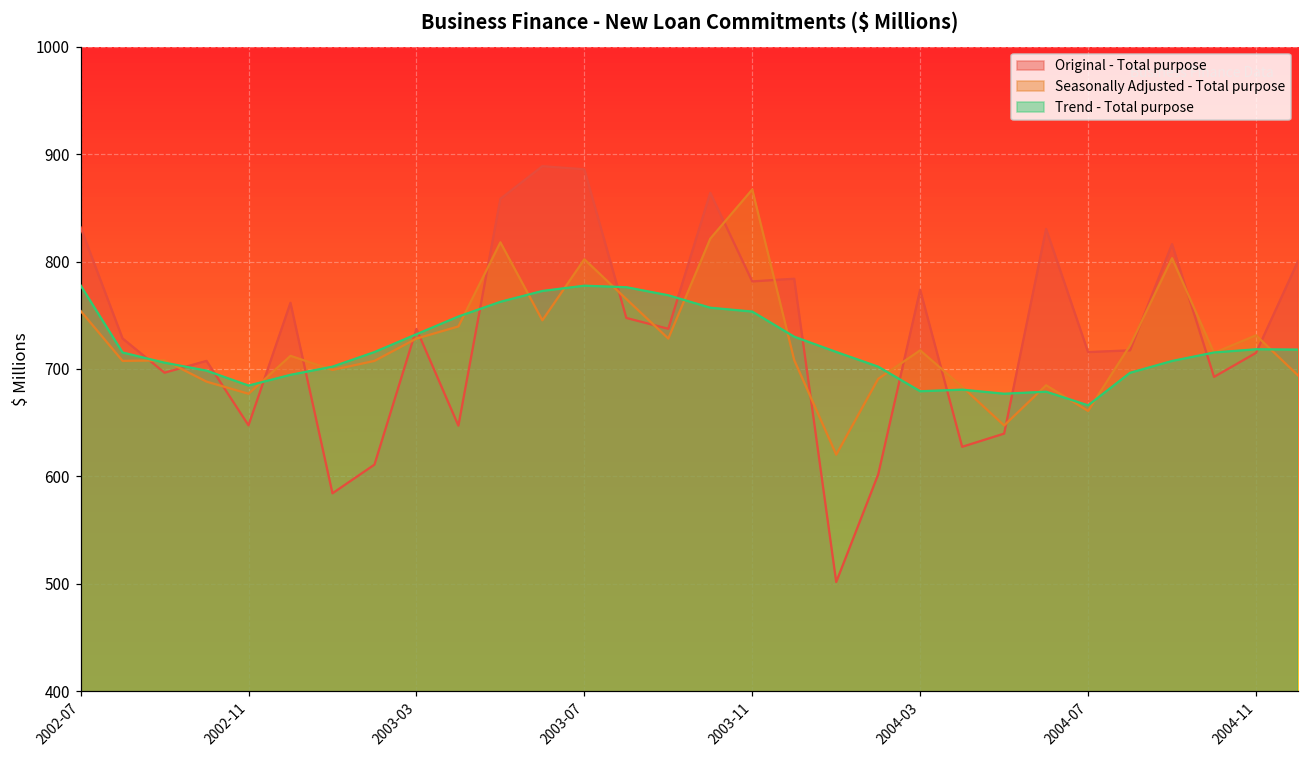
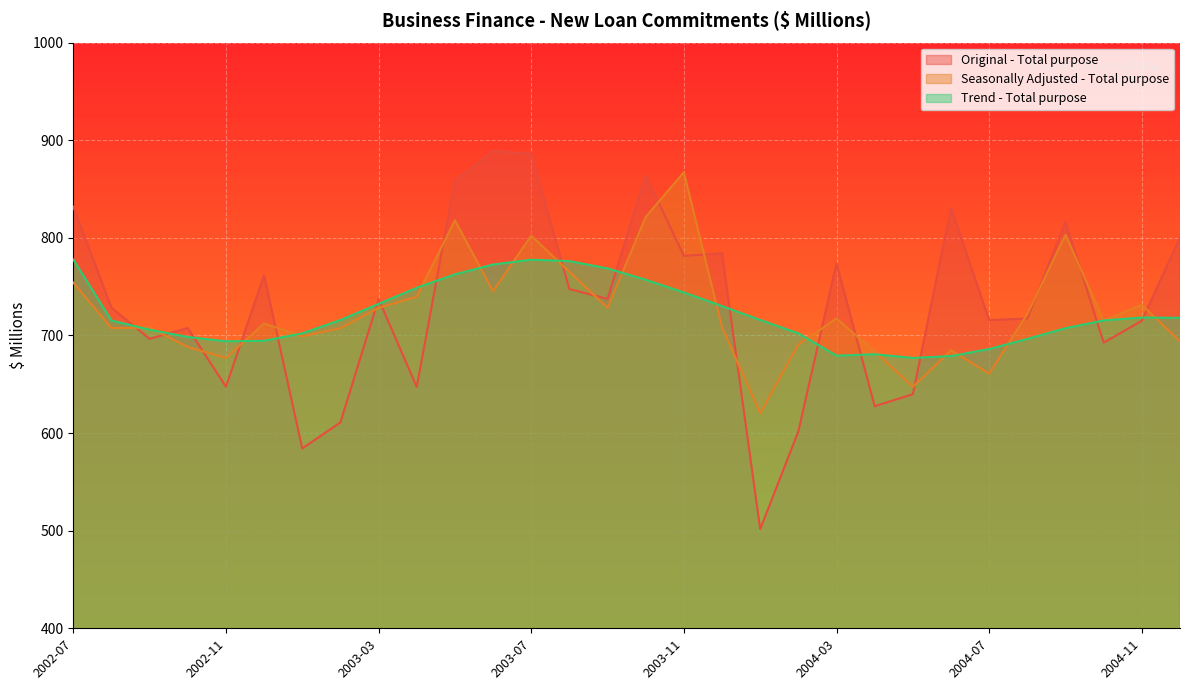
  {
    "Trend - Total purpose": {
      "2002-07": 780,
-     "2002-11": 680,
+     "2002-11": 690,
      "2003-03": 730,
      "2003-07": 780,
-     "2003-11": 750,
+     "2003-11": 740,
      "2004-03": 680,
-     "2004-07": 670,
+     "2004-07": 690,
      "2004-11": 720
    }
  }
